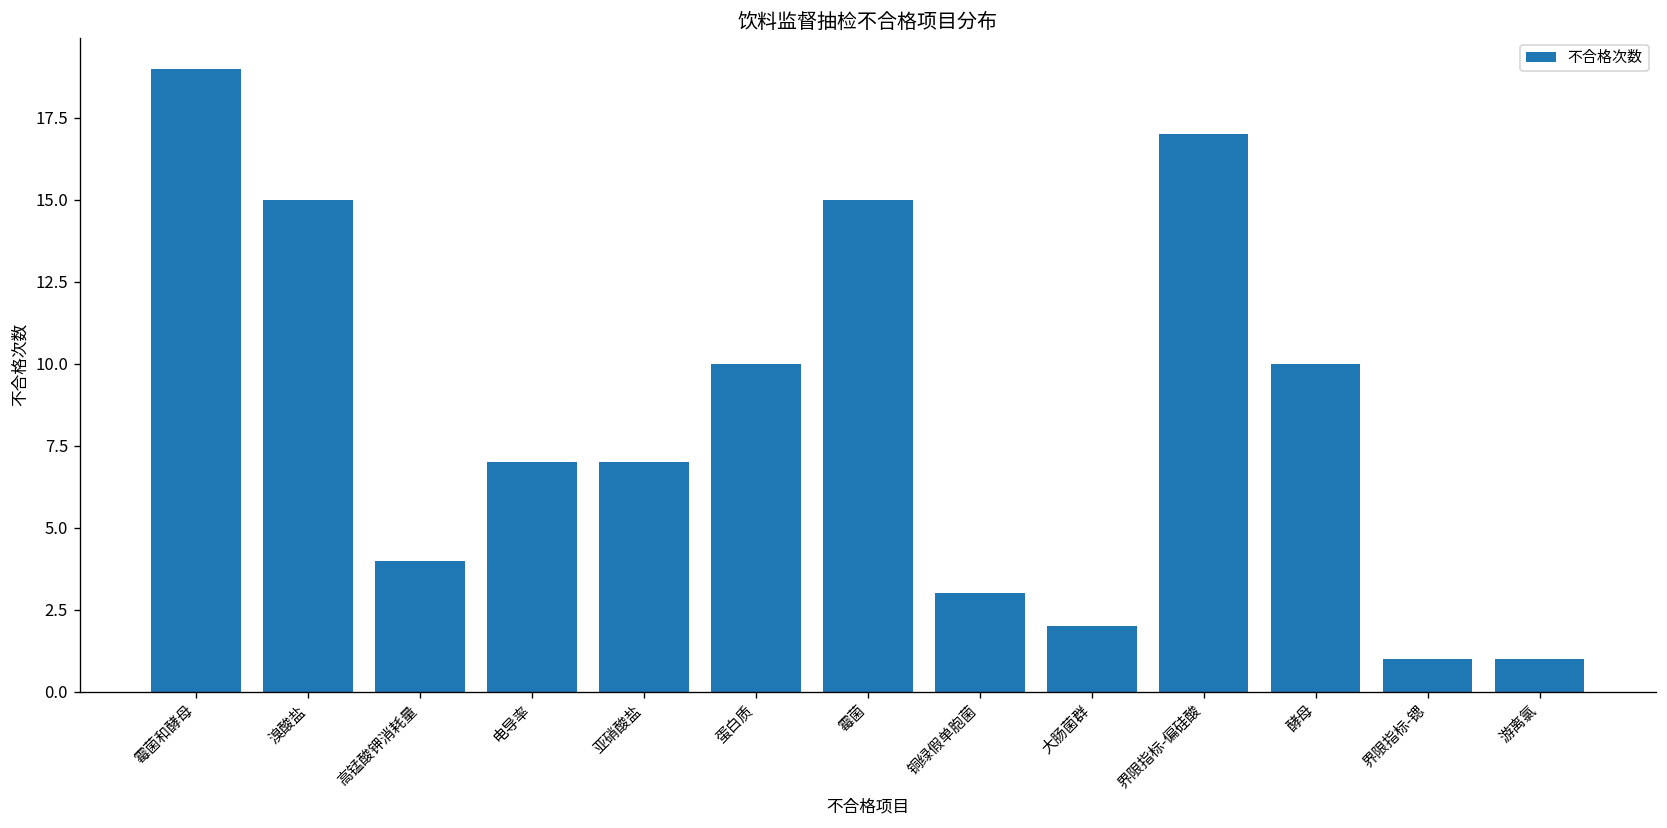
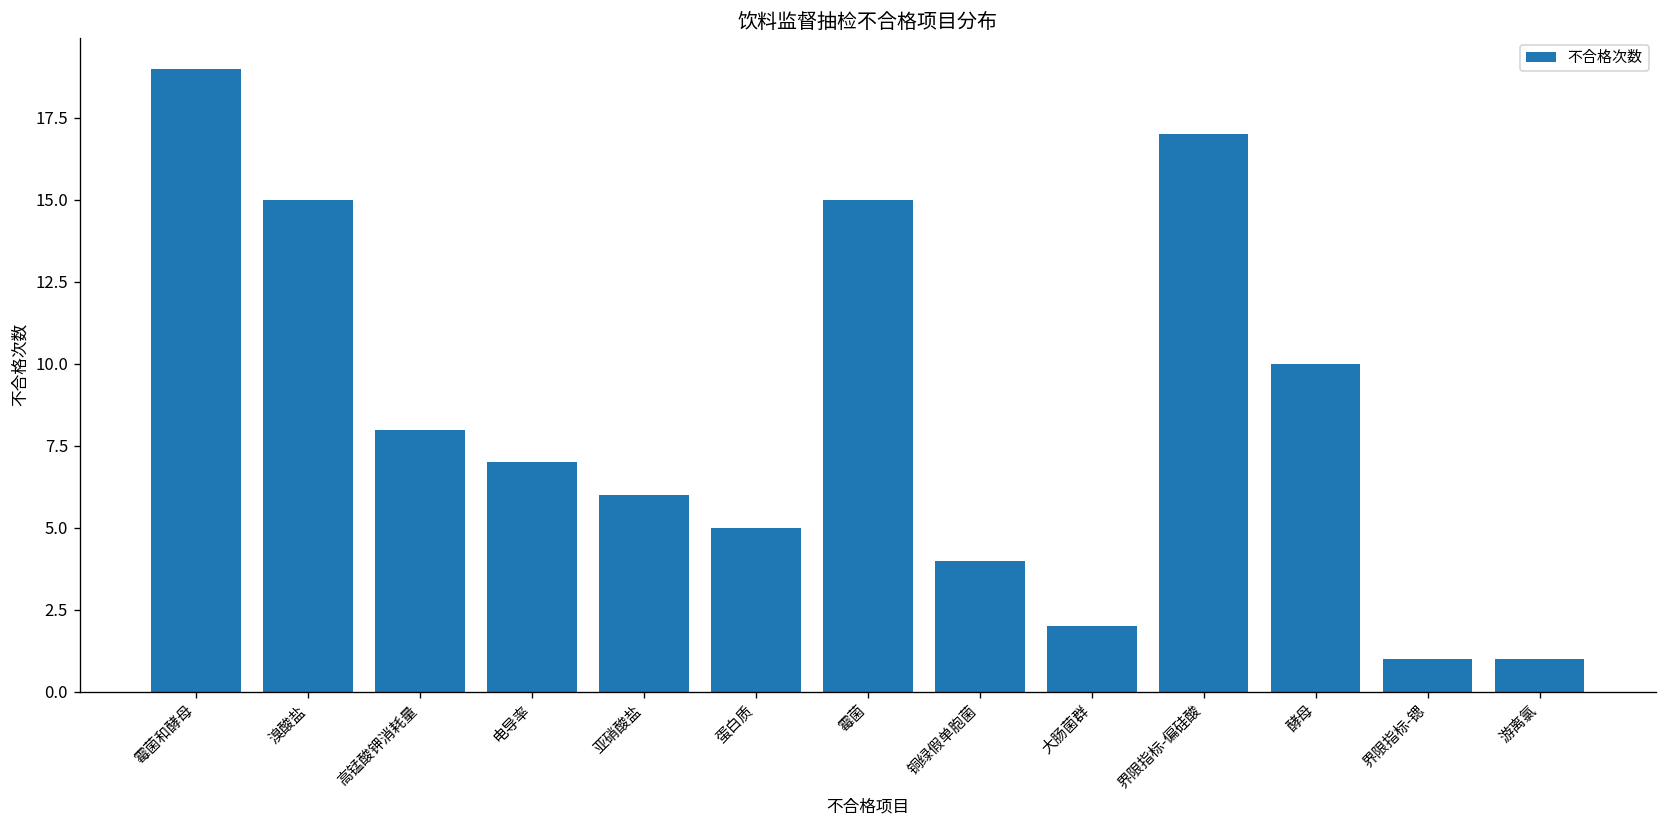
  {
    "霉菌和酵母": 19,
    "溴酸盐": 15,
-   "高锰酸钾消耗量": 4,
+   "高锰酸钾消耗量": 8,
    "电导率": 7,
-   "亚硝酸盐": 7,
-   "蛋白质": 10,
+   "亚硝酸盐": 6,
+   "蛋白质": 5,
    "霉菌": 15,
-   "铜绿假单胞菌": 3,
+   "铜绿假单胞菌": 4,
    "大肠菌群": 2,
    "界限指标-偏硅酸": 17,
    "酵母": 10,
    "界限指标-锶": 1,
    "游离氯": 1
  }
